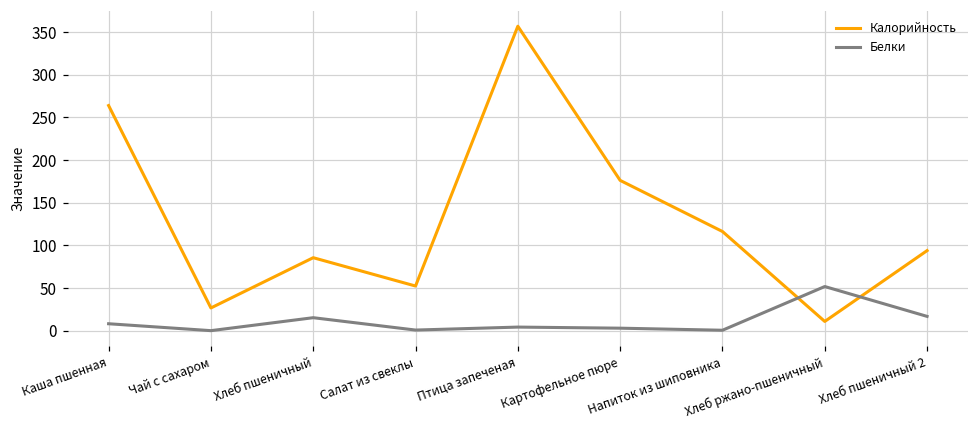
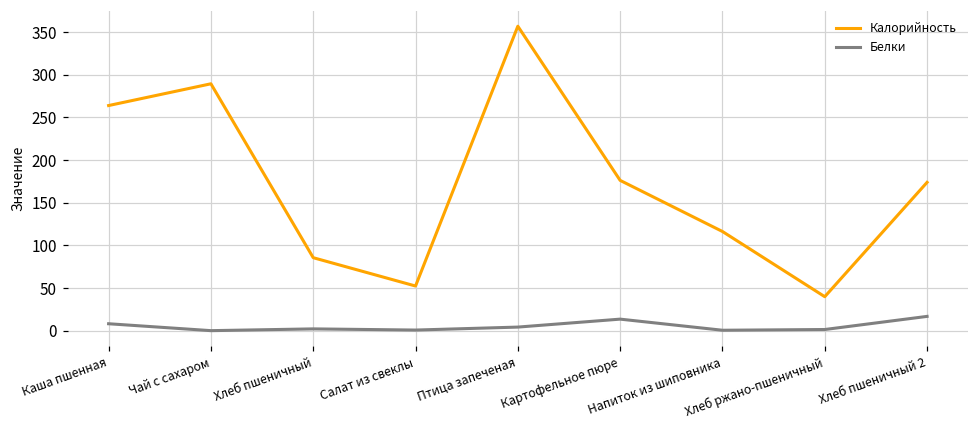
  {
    "Калорийность": {
      "Каша пшенная": 260,
-     "Чай с сахаром": 30,
+     "Чай с сахаром": 290,
      "Хлеб пшеничный": 90,
      "Салат из свеклы": 50,
      "Птица запеченая": 360,
      "Картофельное пюре": 180,
      "Напиток из шиповника": 120,
-     "Хлеб ржано-пшеничный": 10,
-     "Хлеб пшеничный 2": 90
+     "Хлеб ржано-пшеничный": 40,
+     "Хлеб пшеничный 2": 170
    },
    "Белки": {
      "Каша пшенная": 10,
      "Чай с сахаром": 0,
-     "Хлеб пшеничный": 20,
+     "Хлеб пшеничный": 0,
      "Салат из свеклы": 0,
      "Птица запеченая": 0,
-     "Картофельное пюре": 0,
+     "Картофельное пюре": 10,
      "Напиток из шиповника": 0,
-     "Хлеб ржано-пшеничный": 50,
+     "Хлеб ржано-пшеничный": 0,
      "Хлеб пшеничный 2": 20
    }
  }
